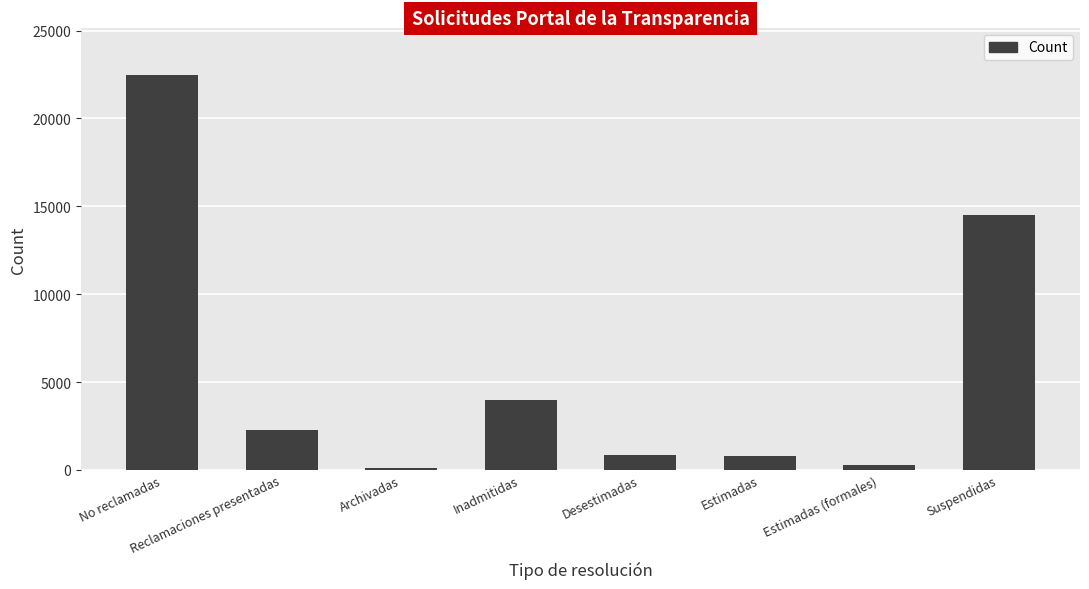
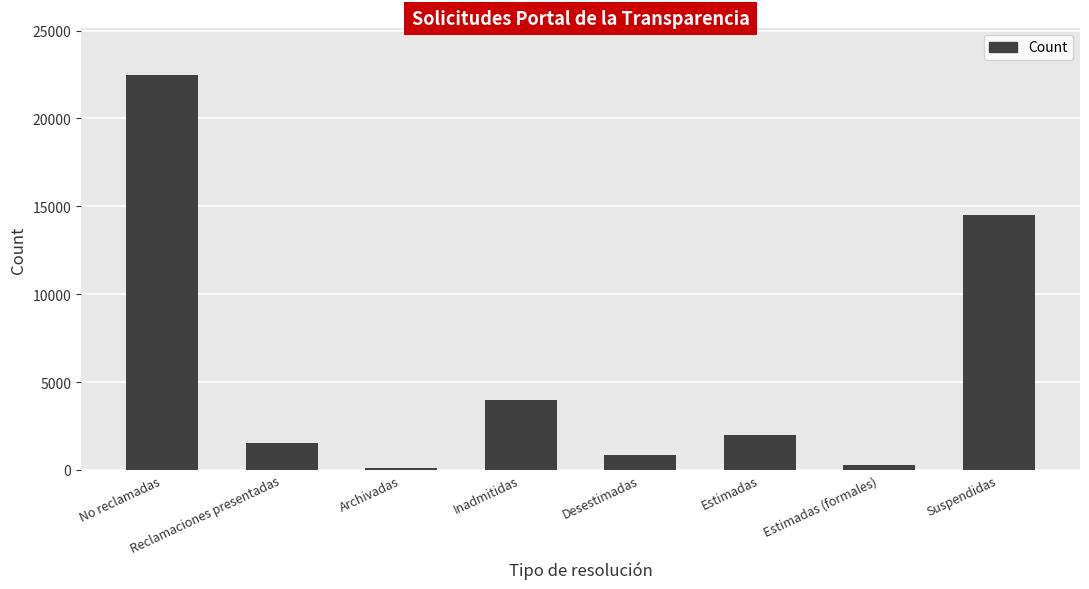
  {
    "No reclamadas": 22500,
-   "Reclamaciones presentadas": 2300,
+   "Reclamaciones presentadas": 1500,
    "Inadmitidas": 4000,
    "Desestimadas": 900,
-   "Estimadas": 800,
+   "Estimadas": 2000,
    "Estimadas (formales)": 300,
    "Suspendidas": 14500
  }
